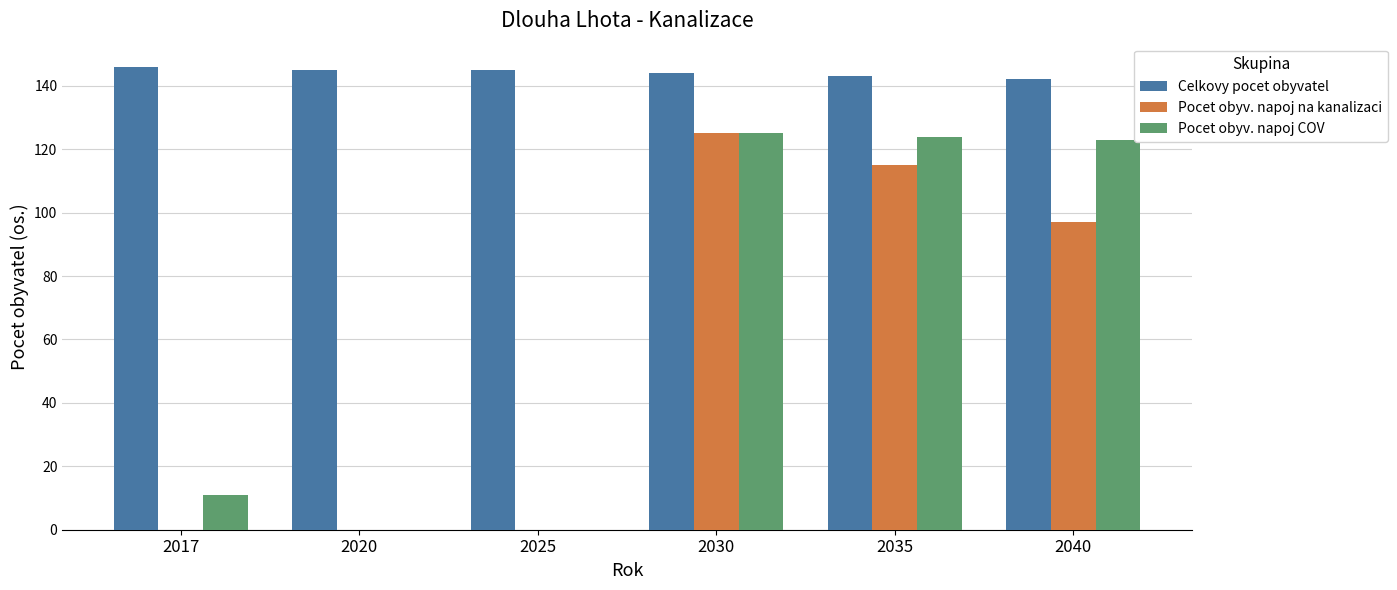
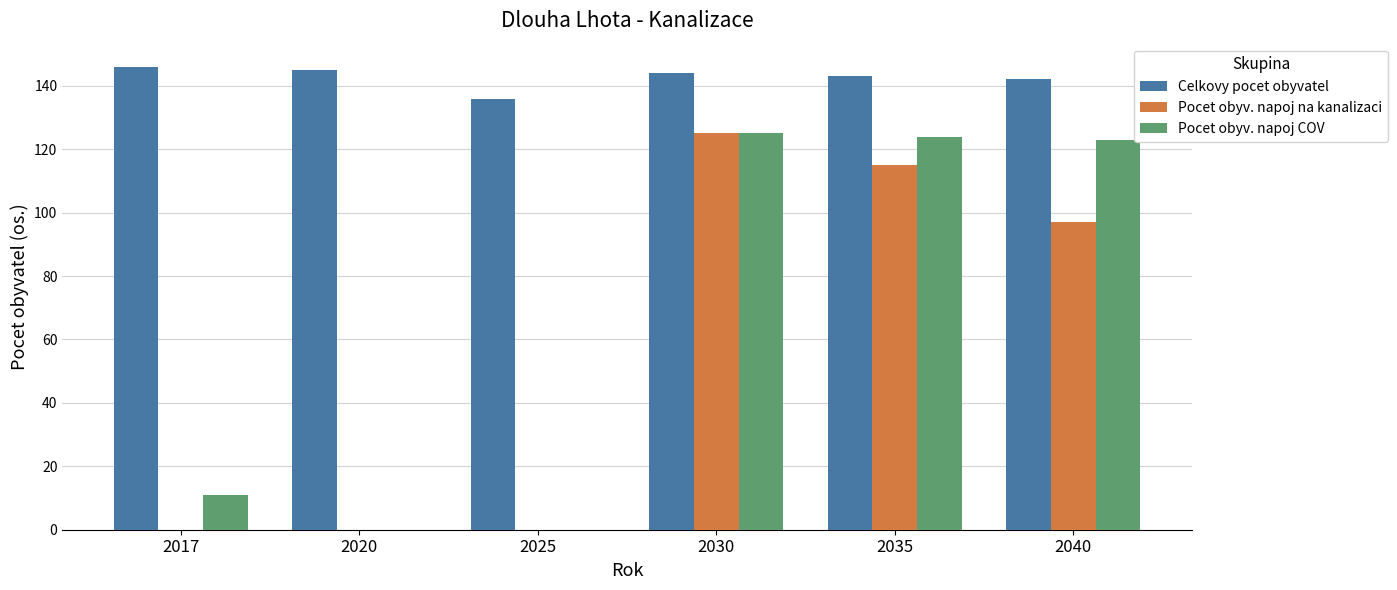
  {
    "Celkovy pocet obyvatel": {
      "2017": 146,
      "2020": 145,
-     "2025": 145,
+     "2025": 136,
      "2030": 144,
      "2035": 143,
      "2040": 142
    },
    "Pocet obyv. napoj na kanalizaci": {
      "2017": 0,
      "2020": 0,
      "2025": 0,
      "2030": 125,
      "2035": 115,
      "2040": 97
    },
    "Pocet obyv. napoj COV": {
      "2017": 11,
      "2020": 0,
      "2025": 0,
      "2030": 125,
      "2035": 124,
      "2040": 123
    }
  }
